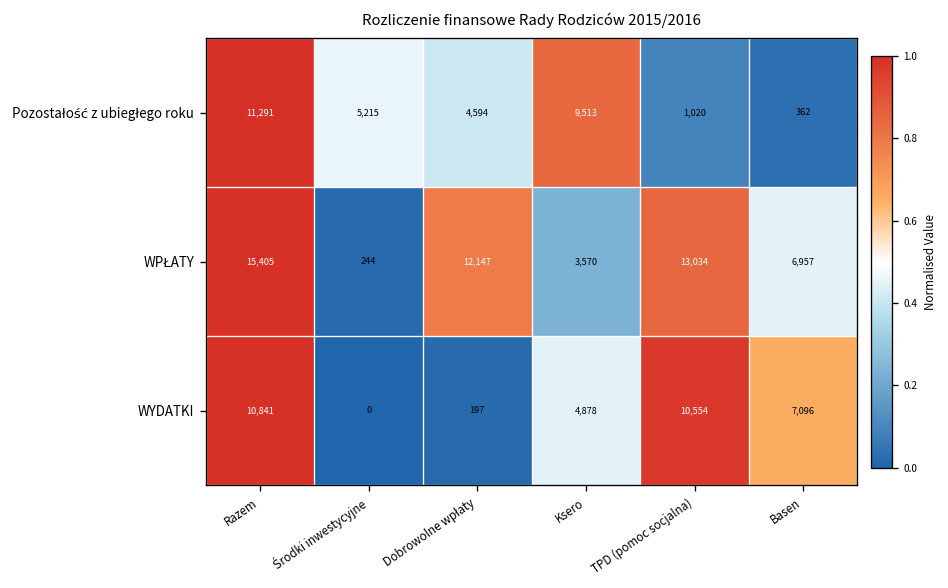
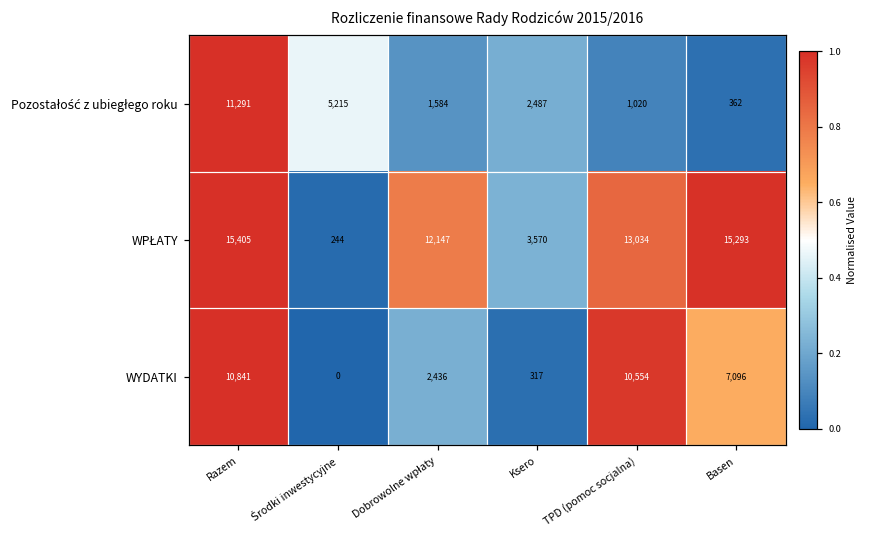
  {
    "Pozostałość z ubiegłego roku": {
      "Razem": "11,291",
      "Środki inwestycyjne": "5,215",
-     "Dobrowolne wpłaty": "4,594",
-     "Ksero": "9,513",
+     "Dobrowolne wpłaty": "1,584",
+     "Ksero": "2,487",
      "TPD (pomoc socjalna)": "1,020",
      "Basen": "362"
    },
    "WPŁATY": {
      "Razem": "15,405",
      "Środki inwestycyjne": "244",
      "Dobrowolne wpłaty": "12,147",
      "Ksero": "3,570",
      "TPD (pomoc socjalna)": "13,034",
-     "Basen": "6,957"
+     "Basen": "15,293"
    },
    "WYDATKI": {
      "Razem": "10,841",
      "Środki inwestycyjne": "0",
-     "Dobrowolne wpłaty": "197",
-     "Ksero": "4,878",
+     "Dobrowolne wpłaty": "2,436",
+     "Ksero": "317",
      "TPD (pomoc socjalna)": "10,554",
      "Basen": "7,096"
    }
  }
